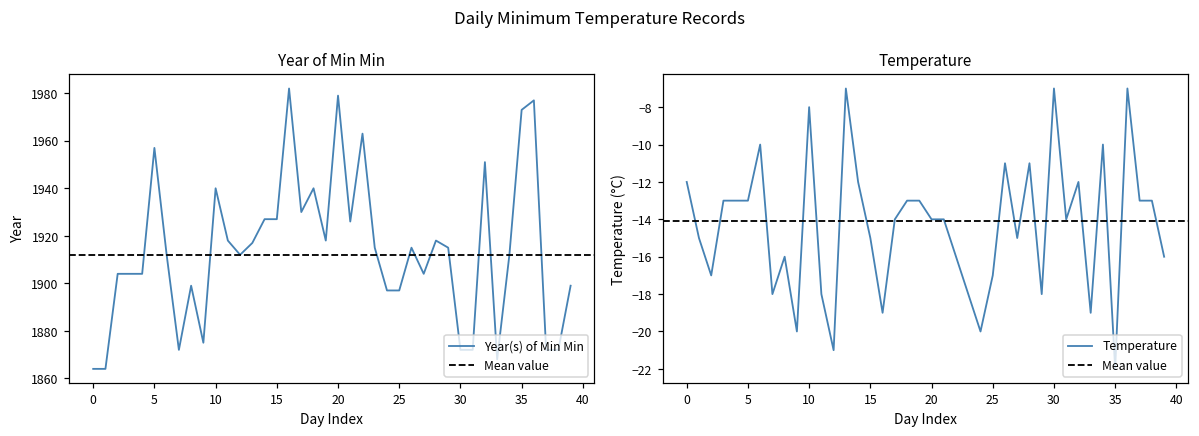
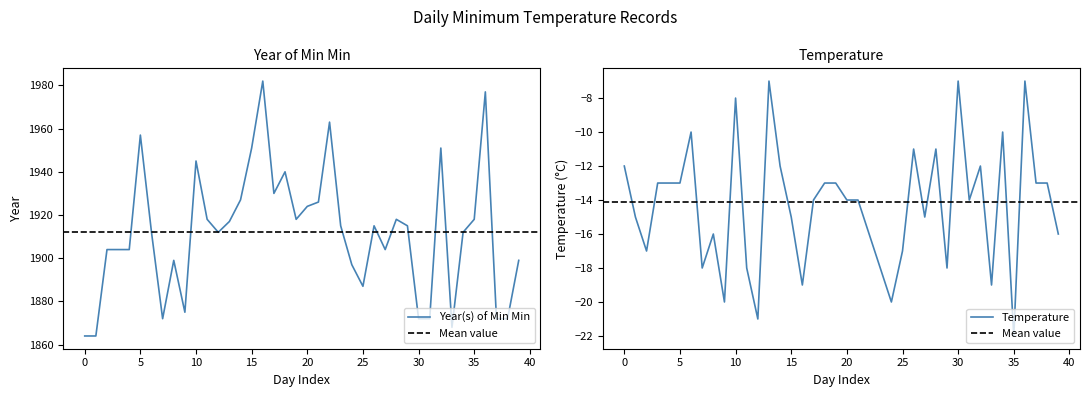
  {
    "Year of Min Min": {
      "0": 1864,
      "5": 1957,
-     "10": 1940,
-     "15": 1927,
-     "20": 1979,
-     "25": 1897,
-     "35": 1973
+     "10": 1945,
+     "15": 1951,
+     "20": 1924,
+     "25": 1887,
+     "35": 1918
    },
    "Temperature": {
      "0": -12.0,
      "5": -13.0,
      "10": -8.0,
      "15": -15.0,
      "20": -14.0,
      "25": -17.0,
      "30": -7.0
    }
  }
